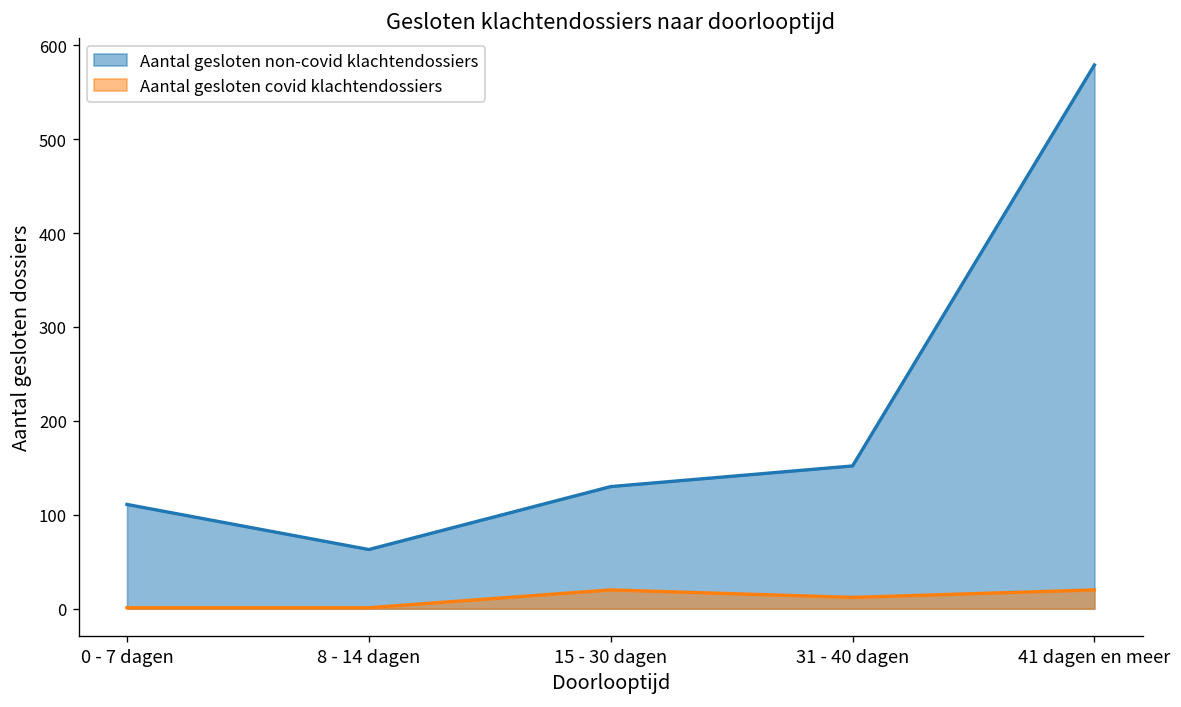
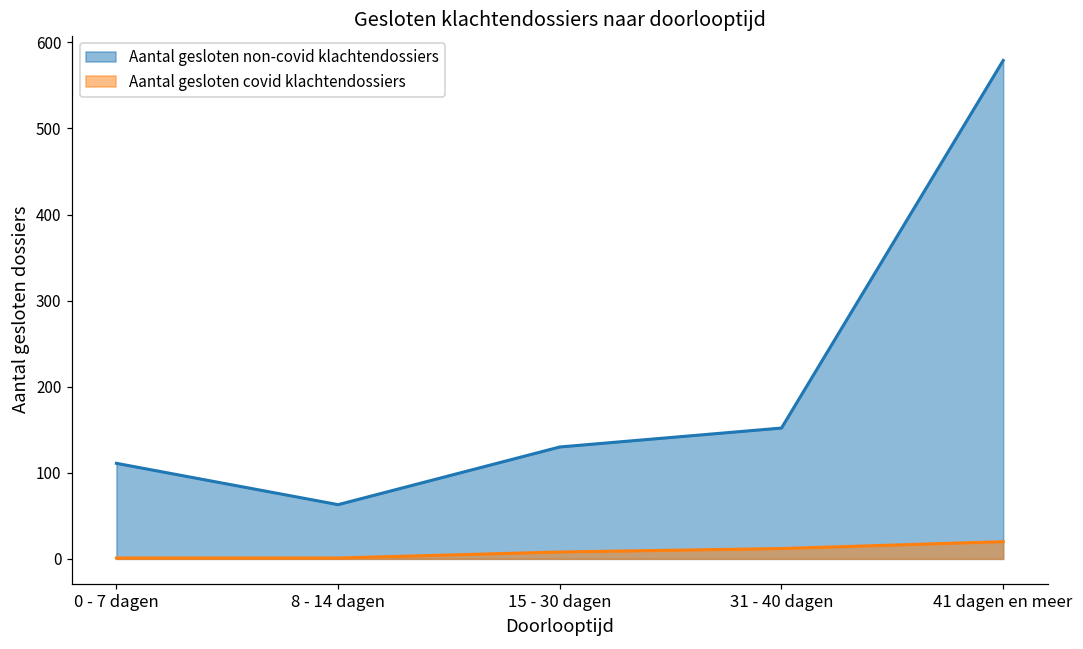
  {
    "Aantal gesloten non-covid klachtendossiers": {
      "0 - 7 dagen": 110,
      "8 - 14 dagen": 60,
      "15 - 30 dagen": 130,
      "31 - 40 dagen": 150,
      "41 dagen en meer": 580
    },
    "Aantal gesloten covid klachtendossiers": {
      "0 - 7 dagen": 0,
      "8 - 14 dagen": 0,
-     "15 - 30 dagen": 20,
+     "15 - 30 dagen": 10,
      "31 - 40 dagen": 10,
      "41 dagen en meer": 20
    }
  }
